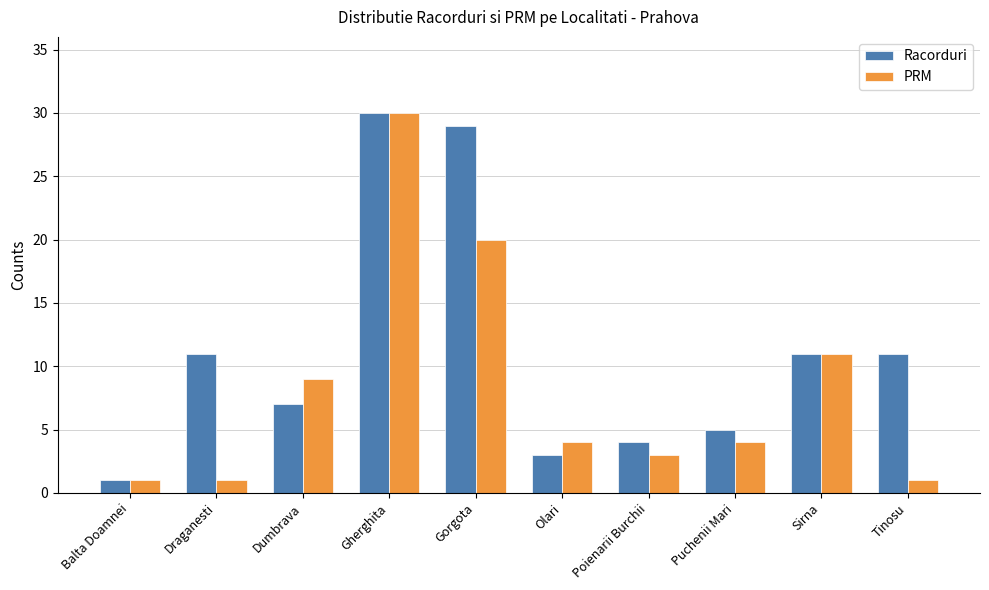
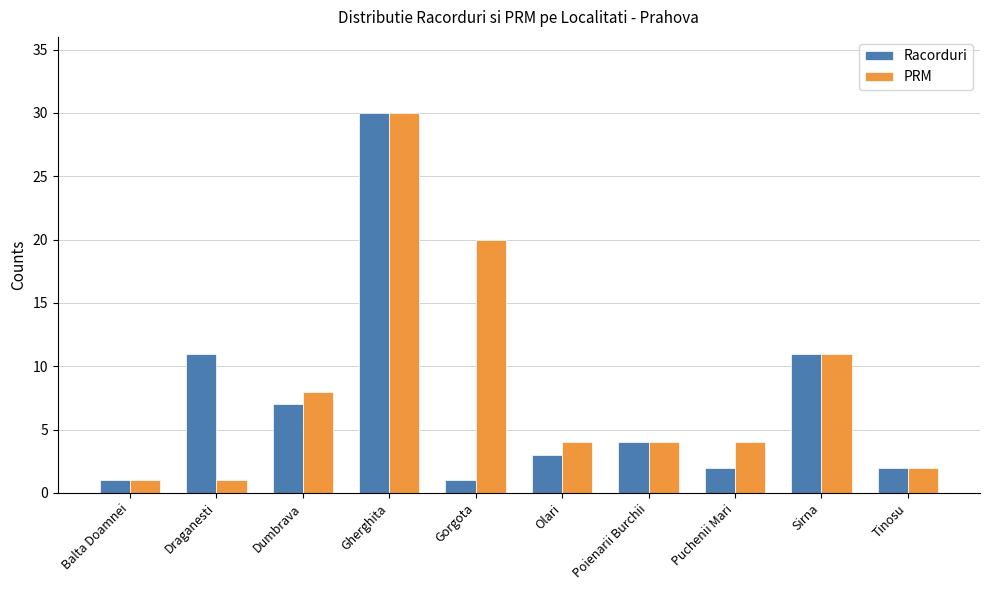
  {
    "Racorduri": {
      "Balta Doamnei": 1,
      "Draganesti": 11,
      "Dumbrava": 7,
      "Gherghita": 30,
-     "Gorgota": 29,
+     "Gorgota": 1,
      "Olari": 3,
      "Poienarii Burchii": 4,
-     "Puchenii Mari": 5,
+     "Puchenii Mari": 2,
      "Sirna": 11,
-     "Tinosu": 11
+     "Tinosu": 2
    },
    "PRM": {
      "Balta Doamnei": 1,
      "Draganesti": 1,
-     "Dumbrava": 9,
+     "Dumbrava": 8,
      "Gherghita": 30,
      "Gorgota": 20,
      "Olari": 4,
-     "Poienarii Burchii": 3,
+     "Poienarii Burchii": 4,
      "Puchenii Mari": 4,
      "Sirna": 11,
-     "Tinosu": 1
+     "Tinosu": 2
    }
  }
